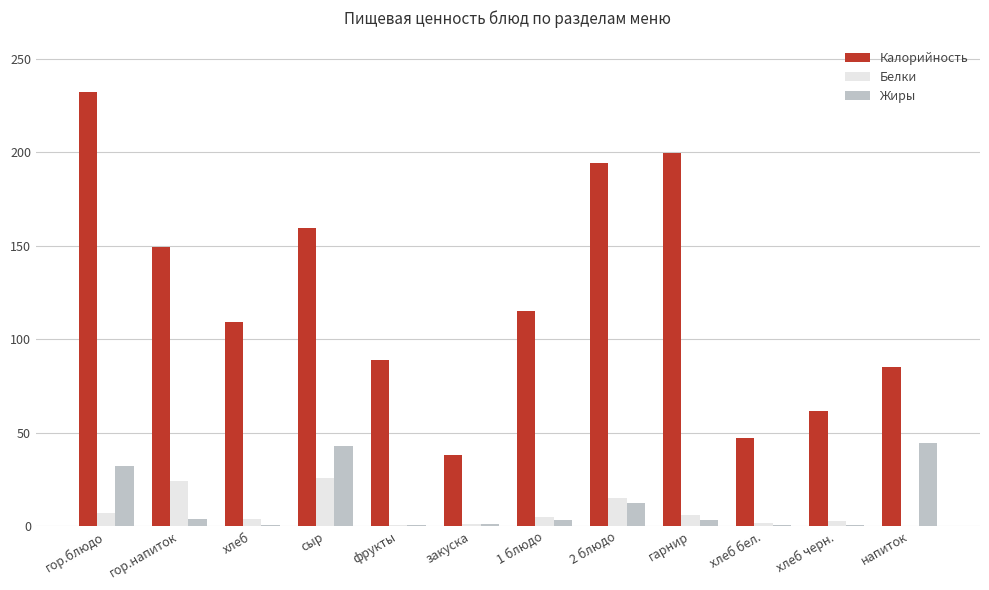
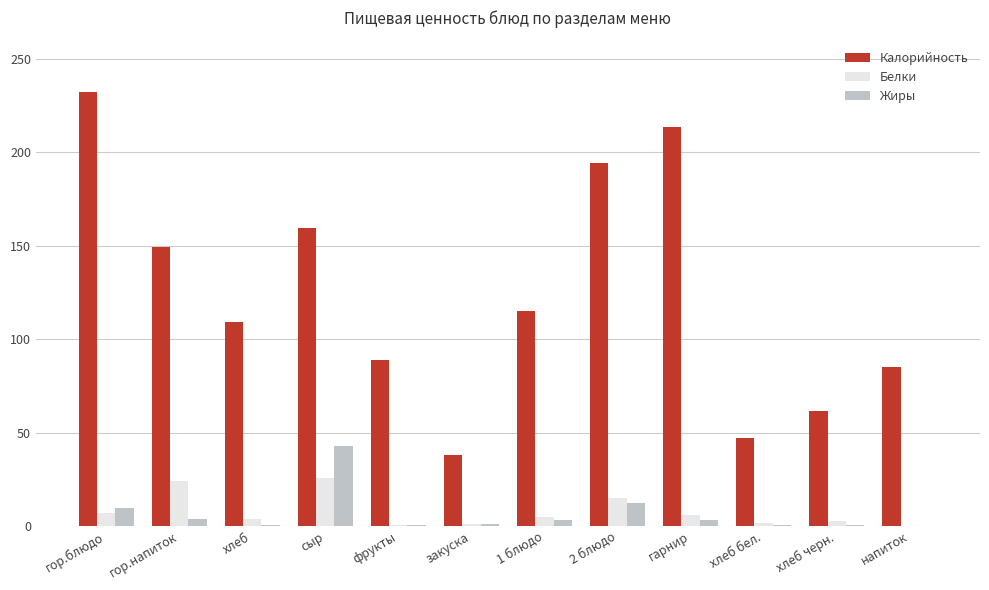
  {
    "Калорийность": {
      "гор.блюдо": 232,
      "гор.напиток": 149,
      "хлеб": 109,
      "сыр": 160,
      "фрукты": 89,
      "закуска": 38,
      "1 блюдо": 115,
      "2 блюдо": 195,
-     "гарнир": 199,
+     "гарнир": 214,
      "хлеб бел.": 47,
      "хлеб черн.": 62,
      "напиток": 85
    },
    "Белки": {
      "гор.блюдо": 7,
      "гор.напиток": 24,
      "хлеб": 4,
      "сыр": 26,
      "1 блюдо": 5,
      "2 блюдо": 15,
      "гарнир": 6,
      "хлеб бел.": 2,
      "хлеб черн.": 3
    },
    "Жиры": {
-     "гор.блюдо": 32,
+     "гор.блюдо": 10,
      "гор.напиток": 4,
      "сыр": 43,
      "1 блюдо": 3,
      "2 блюдо": 12,
      "гарнир": 3,
-     "напиток": 45
+     "напиток": 0
    }
  }
